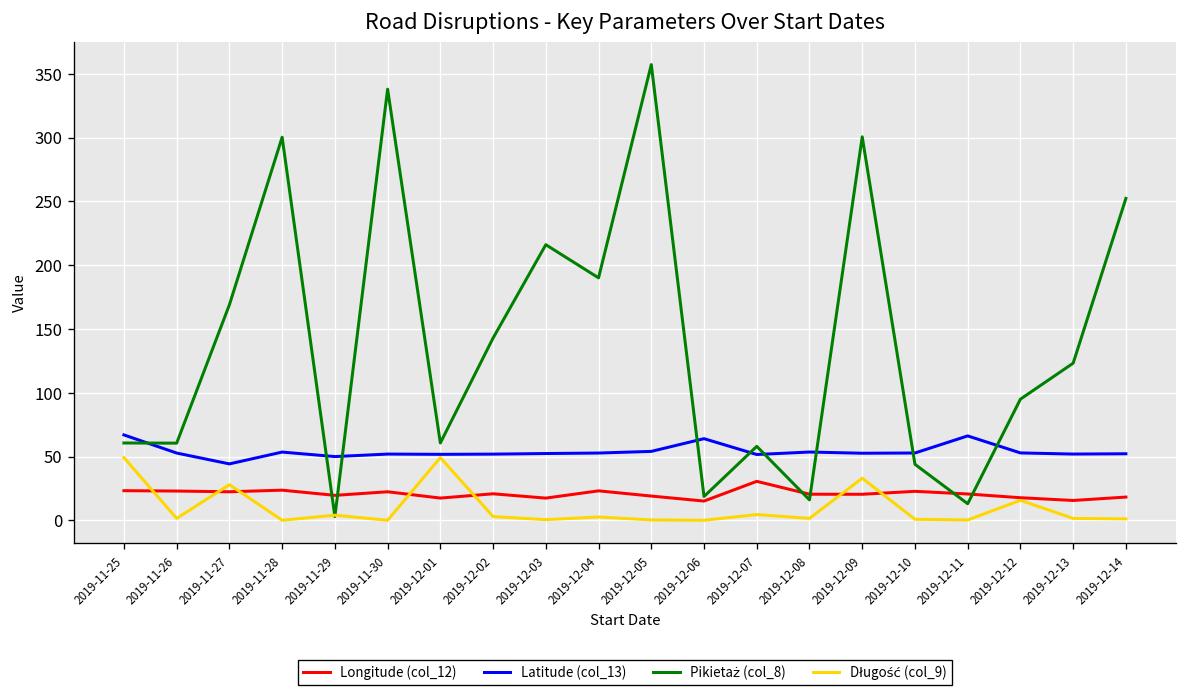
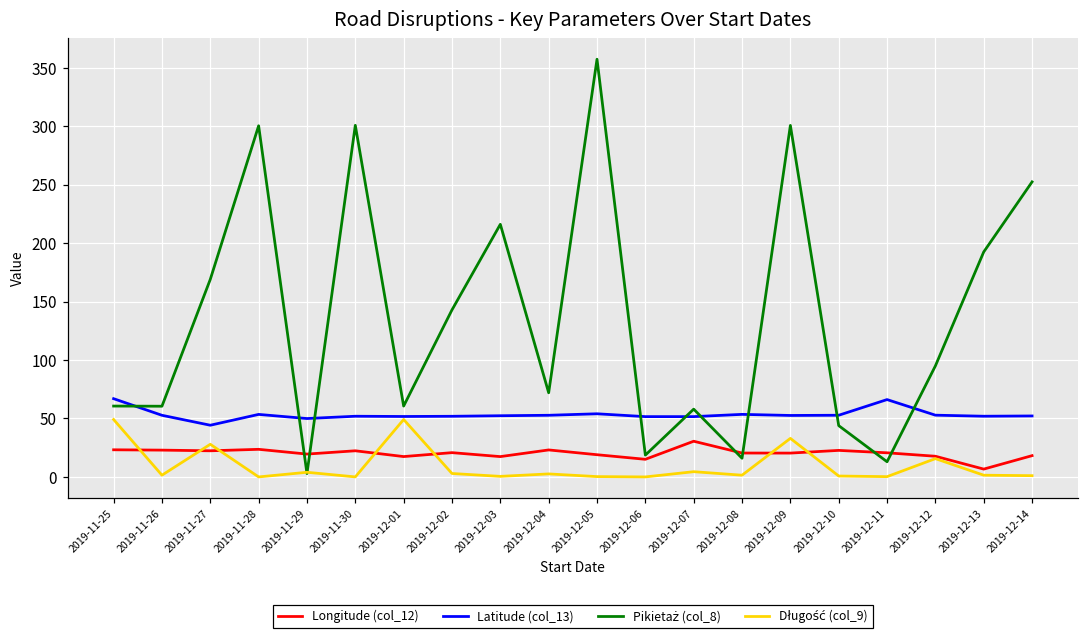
  {
    "Longitude (col_12)": {
      "2019-11-25": 23,
      "2019-11-26": 23,
      "2019-11-27": 22,
      "2019-11-28": 24,
      "2019-11-29": 20,
      "2019-11-30": 22,
      "2019-12-01": 17,
      "2019-12-02": 21,
      "2019-12-03": 17,
      "2019-12-04": 23,
      "2019-12-05": 19,
      "2019-12-06": 15,
      "2019-12-07": 31,
      "2019-12-08": 20,
      "2019-12-09": 20,
      "2019-12-10": 23,
      "2019-12-11": 21,
-     "2019-12-13": 16,
+     "2019-12-13": 7,
      "2019-12-14": 18
    },
    "Latitude (col_13)": {
      "2019-11-25": 67,
      "2019-11-26": 53,
      "2019-11-27": 44,
      "2019-11-28": 54,
      "2019-11-29": 50,
      "2019-11-30": 52,
      "2019-12-01": 52,
      "2019-12-02": 52,
      "2019-12-03": 52,
      "2019-12-04": 53,
      "2019-12-05": 54,
-     "2019-12-06": 64,
+     "2019-12-06": 52,
      "2019-12-07": 52,
      "2019-12-08": 54,
      "2019-12-09": 53,
      "2019-12-10": 53,
      "2019-12-11": 66,
      "2019-12-12": 53,
      "2019-12-13": 52,
      "2019-12-14": 52
    },
    "Pikietaż (col_8)": {
      "2019-11-25": 61,
      "2019-11-26": 61,
      "2019-11-27": 169,
      "2019-11-28": 300,
-     "2019-11-30": 338,
+     "2019-11-30": 301,
      "2019-12-01": 61,
      "2019-12-02": 143,
      "2019-12-03": 216,
-     "2019-12-04": 190,
+     "2019-12-04": 72,
      "2019-12-05": 357,
      "2019-12-06": 19,
      "2019-12-07": 58,
      "2019-12-08": 16,
      "2019-12-09": 301,
      "2019-12-10": 44,
      "2019-12-11": 13,
      "2019-12-12": 95,
-     "2019-12-13": 123,
+     "2019-12-13": 193,
      "2019-12-14": 252
    },
    "Długość (col_9)": {
      "2019-11-25": 49,
      "2019-11-26": 2,
      "2019-11-27": 28,
      "2019-11-28": 0,
      "2019-11-30": 0,
      "2019-12-01": 49,
      "2019-12-02": 3,
      "2019-12-03": 1,
      "2019-12-04": 3,
      "2019-12-05": 0,
      "2019-12-06": 0,
      "2019-12-07": 5,
      "2019-12-08": 2,
      "2019-12-09": 33,
      "2019-12-10": 1,
      "2019-12-11": 0,
      "2019-12-13": 2,
      "2019-12-14": 1
    }
  }
